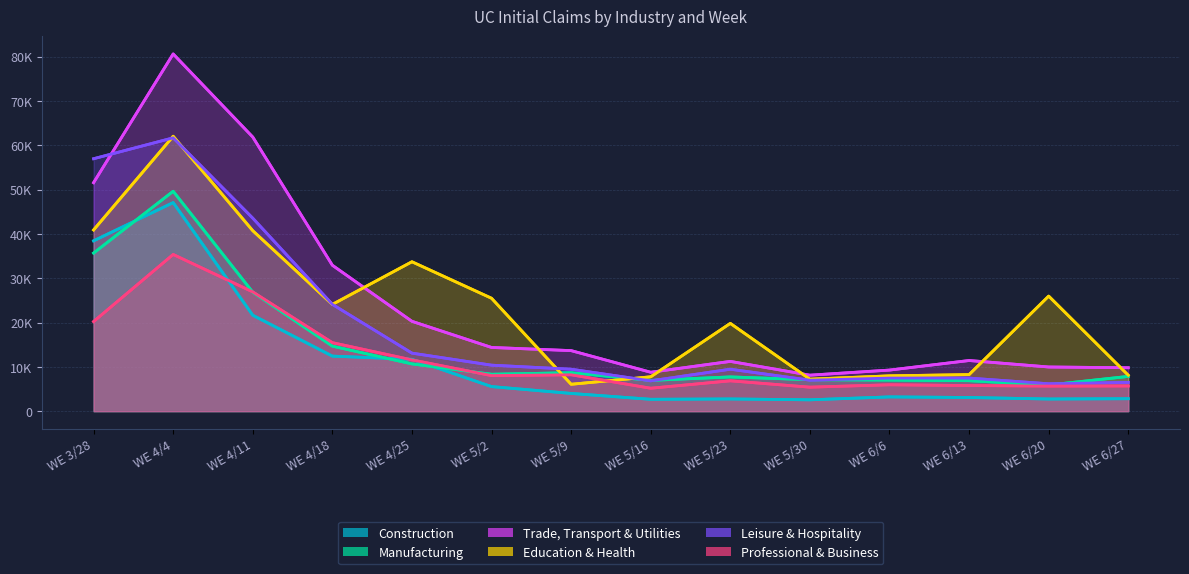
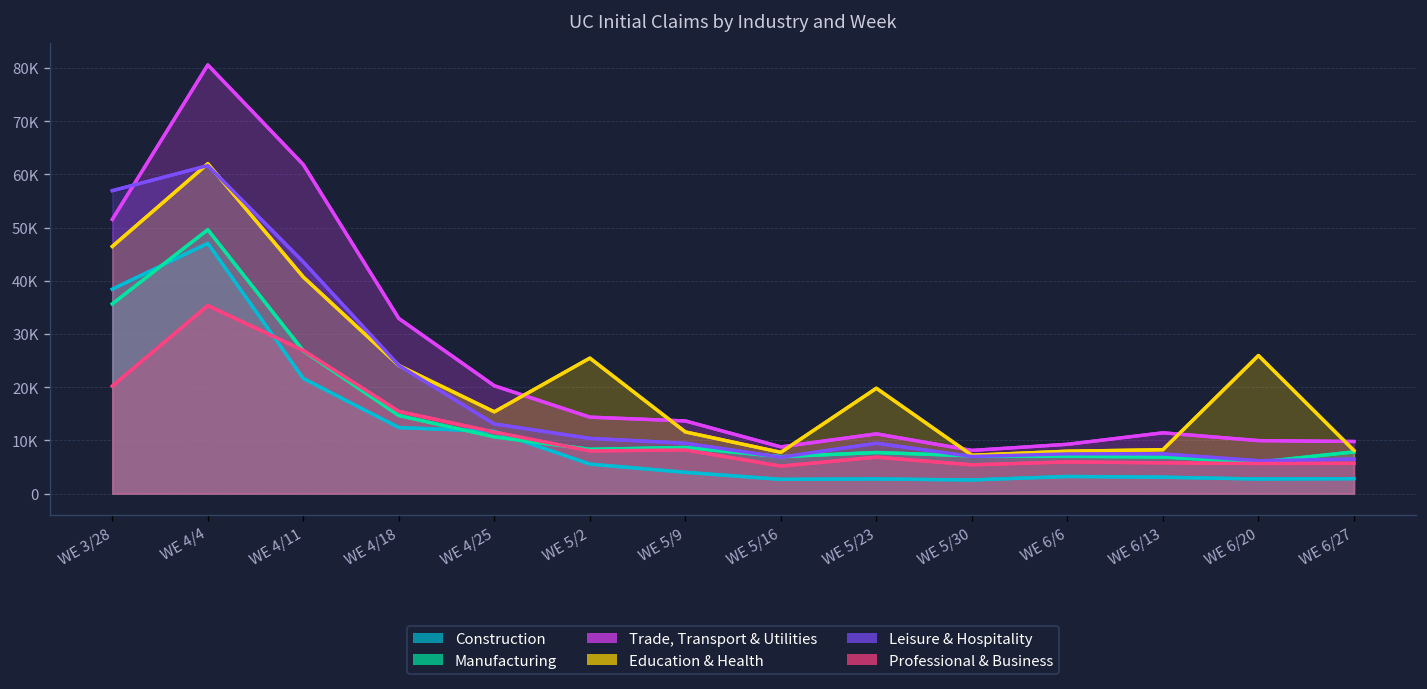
  {
    "Education & Health": {
-     "WE 3/28": 41000,
+     "WE 3/28": 46000,
      "WE 4/11": 41000,
-     "WE 4/25": 34000,
+     "WE 4/25": 15000,
      "WE 5/2": 25000,
-     "WE 5/9": 6000,
+     "WE 5/9": 12000,
      "WE 5/16": 8000,
      "WE 5/23": 20000,
      "WE 6/13": 8000,
      "WE 6/20": 26000
    }
  }
